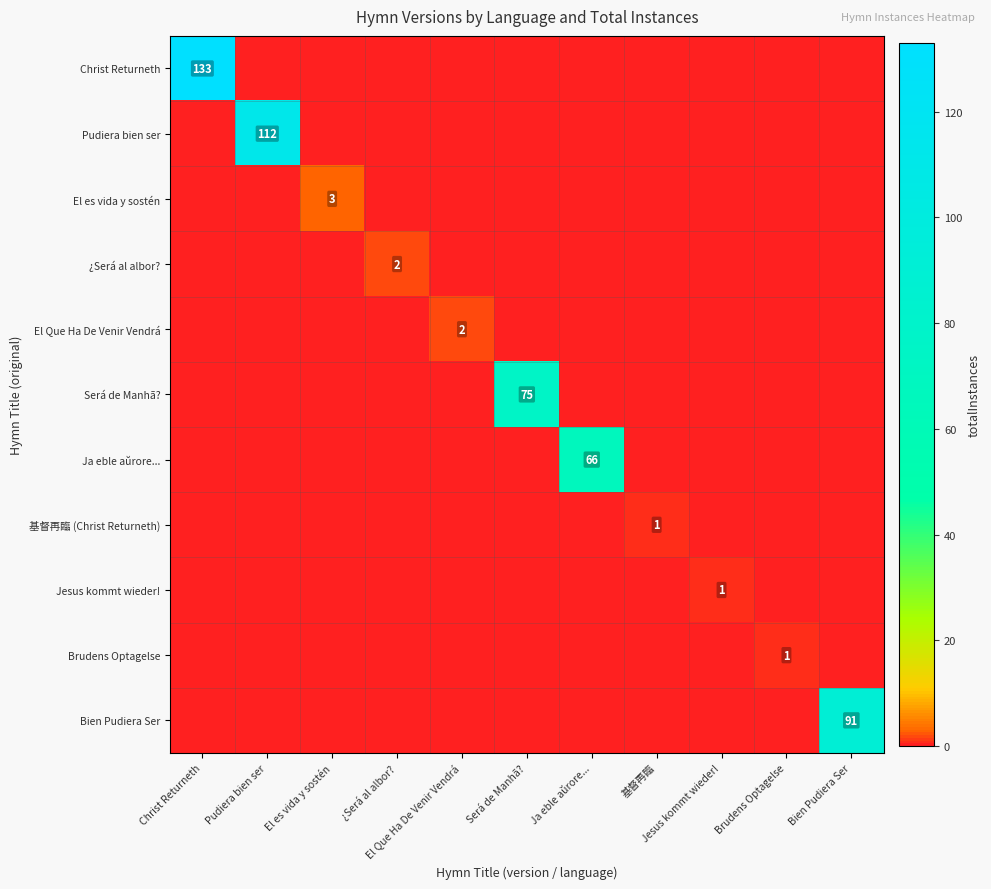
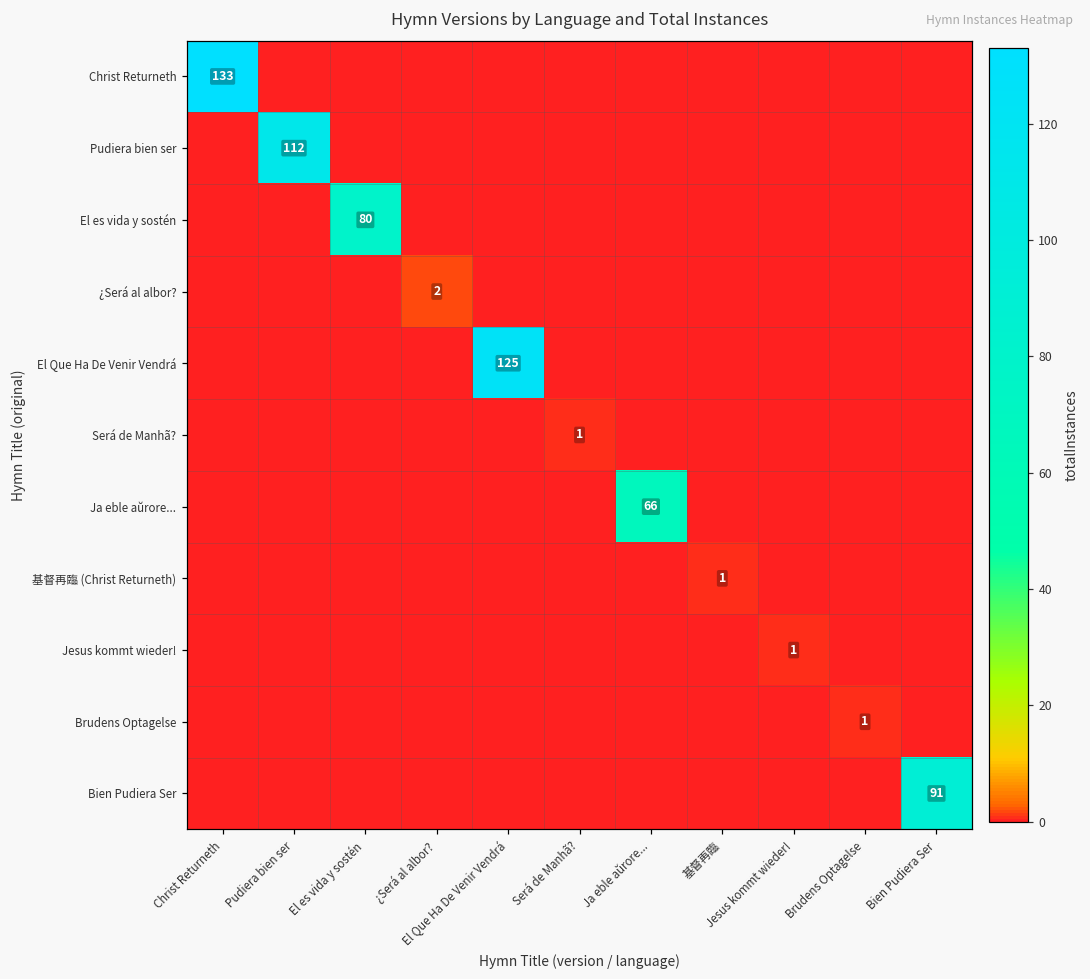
  {
    "El es vida y sostén": {
-     "El es vida y sostén": 3
+     "El es vida y sostén": 80
    },
    "El Que Ha De Venir Vendrá": {
-     "El Que Ha De Venir Vendrá": 2
+     "El Que Ha De Venir Vendrá": 125
    },
    "Será de Manhã?": {
-     "Será de Manhã?": 75
+     "Será de Manhã?": 1
    }
  }
